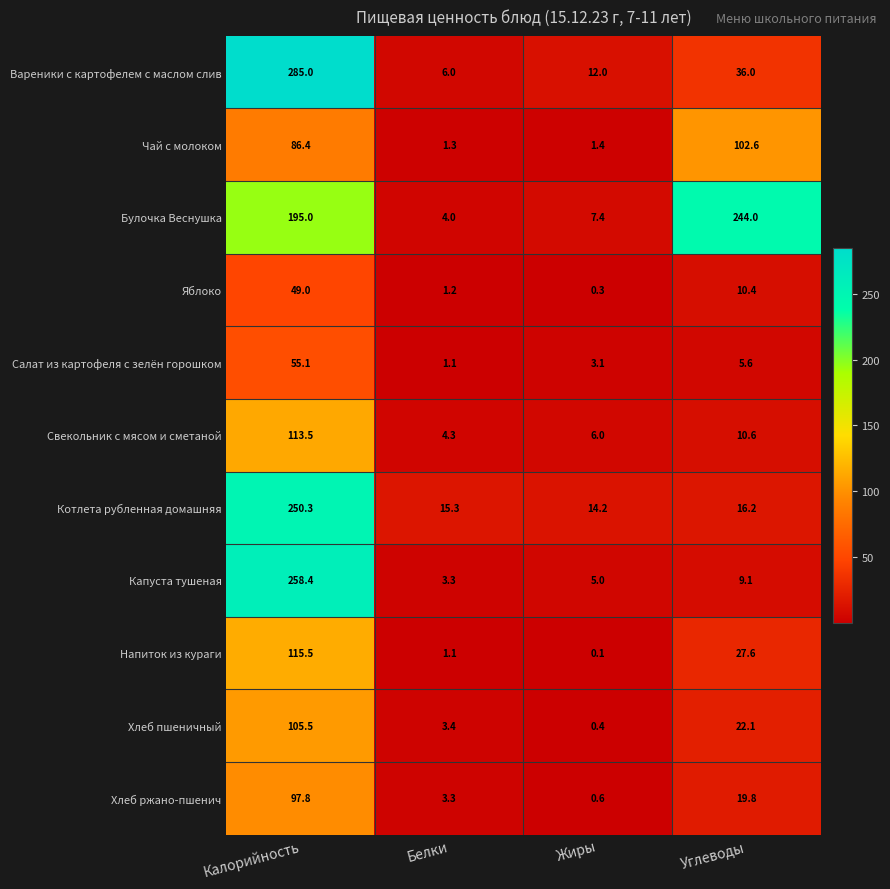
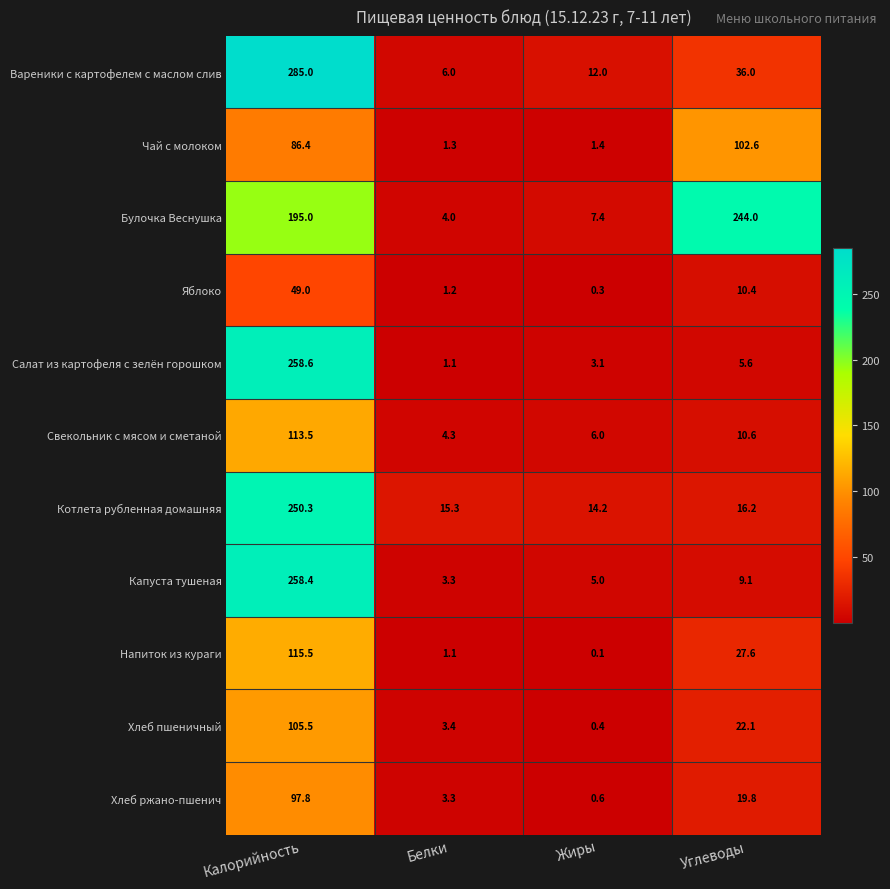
  {
    "Вареники с картофелем с маслом слив": {
      "Калорийность": 285.0,
      "Белки": 6.0,
      "Жиры": 12.0,
      "Углеводы": 36.0
    },
    "Чай с молоком": {
      "Калорийность": 86.4,
      "Белки": 1.3,
      "Жиры": 1.4,
      "Углеводы": 102.6
    },
    "Булочка Веснушка": {
      "Калорийность": 195.0,
      "Белки": 4.0,
      "Жиры": 7.4,
      "Углеводы": 244.0
    },
    "Яблоко": {
      "Калорийность": 49.0,
      "Белки": 1.2,
      "Жиры": 0.3,
      "Углеводы": 10.4
    },
    "Салат из картофеля с зелён горошком": {
-     "Калорийность": 55.1,
+     "Калорийность": 258.6,
      "Белки": 1.1,
      "Жиры": 3.1,
      "Углеводы": 5.6
    },
    "Свекольник с мясом и сметаной": {
      "Калорийность": 113.5,
      "Белки": 4.3,
      "Жиры": 6.0,
      "Углеводы": 10.6
    },
    "Котлета рубленная домашняя": {
      "Калорийность": 250.3,
      "Белки": 15.3,
      "Жиры": 14.2,
      "Углеводы": 16.2
    },
    "Капуста тушеная": {
      "Калорийность": 258.4,
      "Белки": 3.3,
      "Жиры": 5.0,
      "Углеводы": 9.1
    },
    "Напиток из кураги": {
      "Калорийность": 115.5,
      "Белки": 1.1,
      "Жиры": 0.1,
      "Углеводы": 27.6
    },
    "Хлеб пшеничный": {
      "Калорийность": 105.5,
      "Белки": 3.4,
      "Жиры": 0.4,
      "Углеводы": 22.1
    },
    "Хлеб ржано-пшенич": {
      "Калорийность": 97.8,
      "Белки": 3.3,
      "Жиры": 0.6,
      "Углеводы": 19.8
    }
  }
